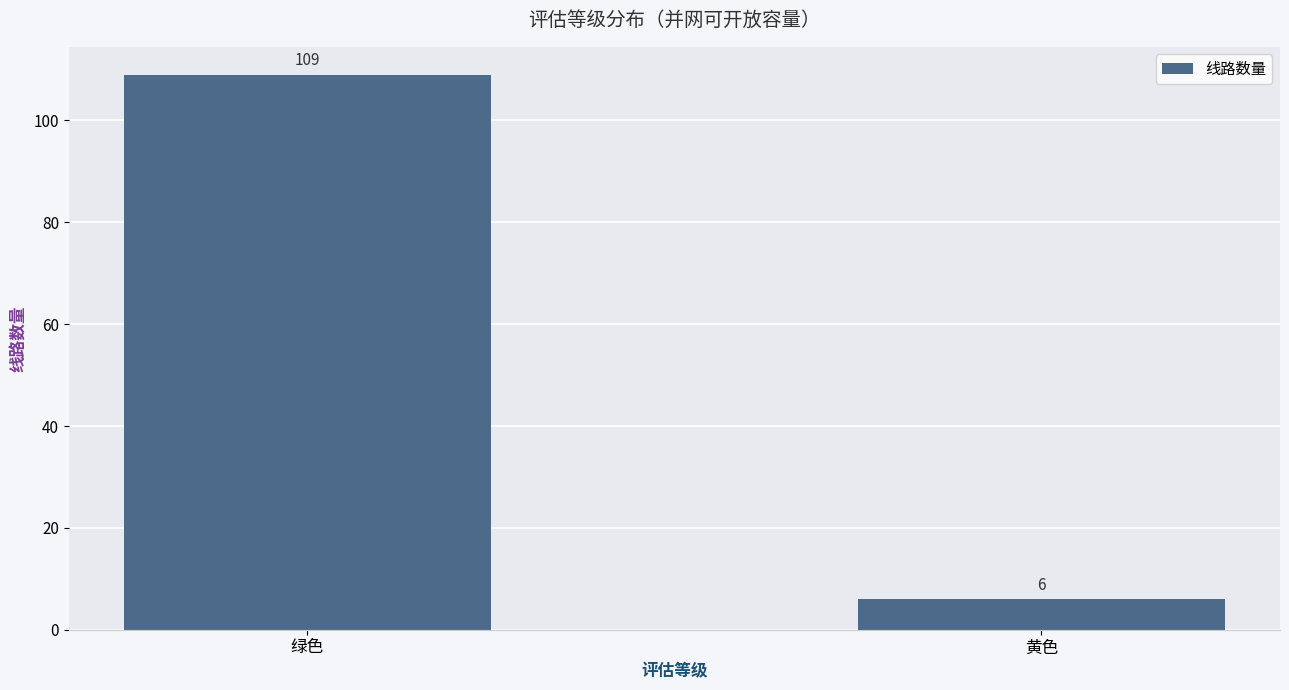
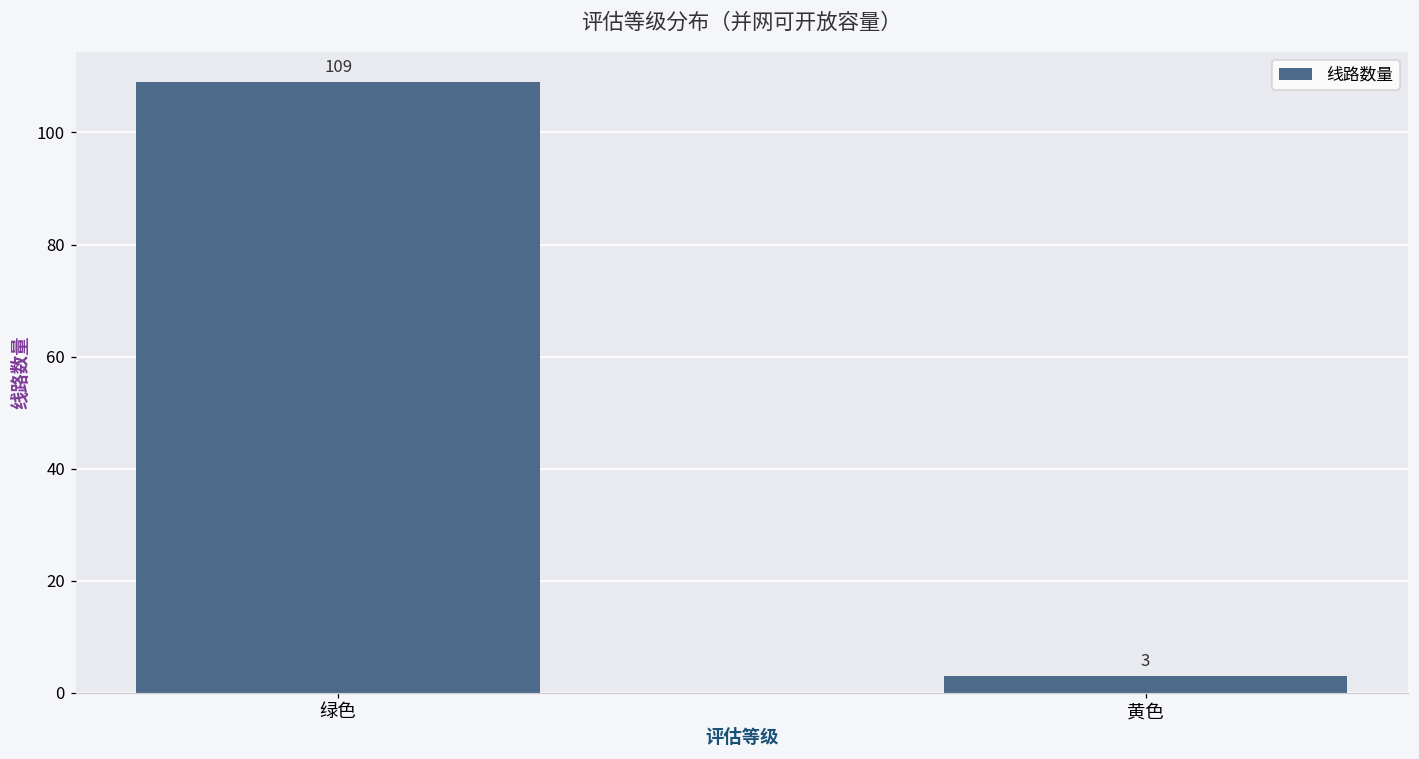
  {
    "绿色": 109,
-   "黄色": 6
+   "黄色": 3
  }
